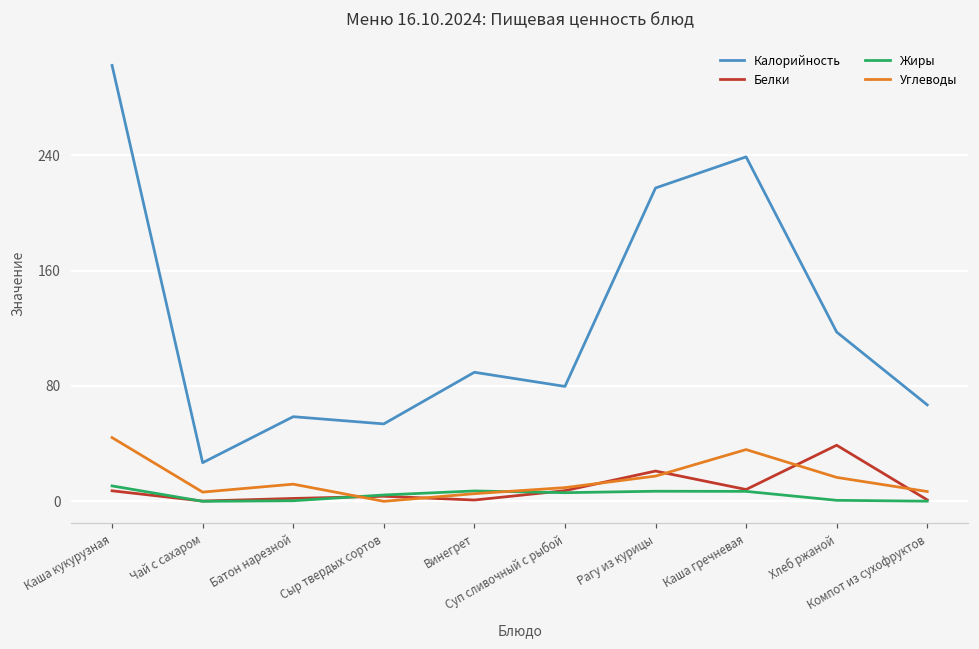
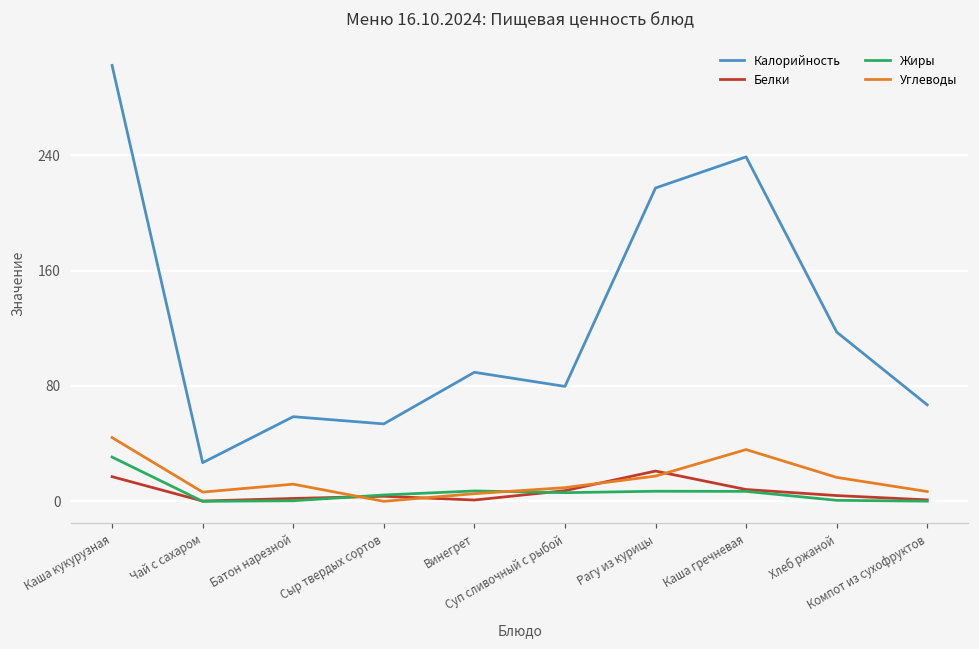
  {
    "Калорийность": {
      "Каша кукурузная": 302,
      "Чай с сахаром": 27,
      "Батон нарезной": 59,
      "Сыр твердых сортов": 54,
      "Винегрет": 90,
      "Суп сливочный с рыбой": 80,
      "Рагу из курицы": 217,
      "Каша гречневая": 239,
      "Хлеб ржаной": 117,
      "Компот из сухофруктов": 67
    },
    "Белки": {
-     "Каша кукурузная": 7,
+     "Каша кукурузная": 17,
      "Винегрет": 1,
      "Рагу из курицы": 21,
-     "Хлеб ржаной": 39
+     "Хлеб ржаной": 4
    },
    "Жиры": {
-     "Каша кукурузная": 11,
+     "Каша кукурузная": 31,
      "Рагу из курицы": 7,
      "Хлеб ржаной": 1
    },
    "Углеводы": {
      "Каша кукурузная": 44,
      "Чай с сахаром": 6,
      "Батон нарезной": 12,
      "Сыр твердых сортов": 0,
      "Суп сливочный с рыбой": 10,
      "Рагу из курицы": 18,
      "Каша гречневая": 36,
      "Хлеб ржаной": 17,
      "Компот из сухофруктов": 7
    }
  }
